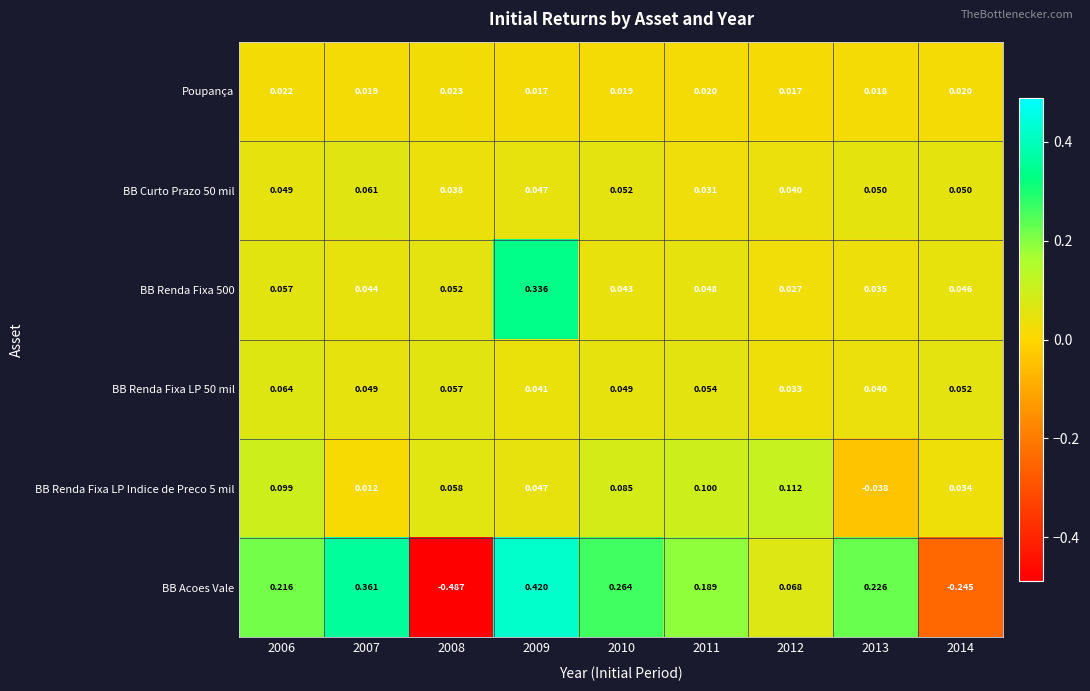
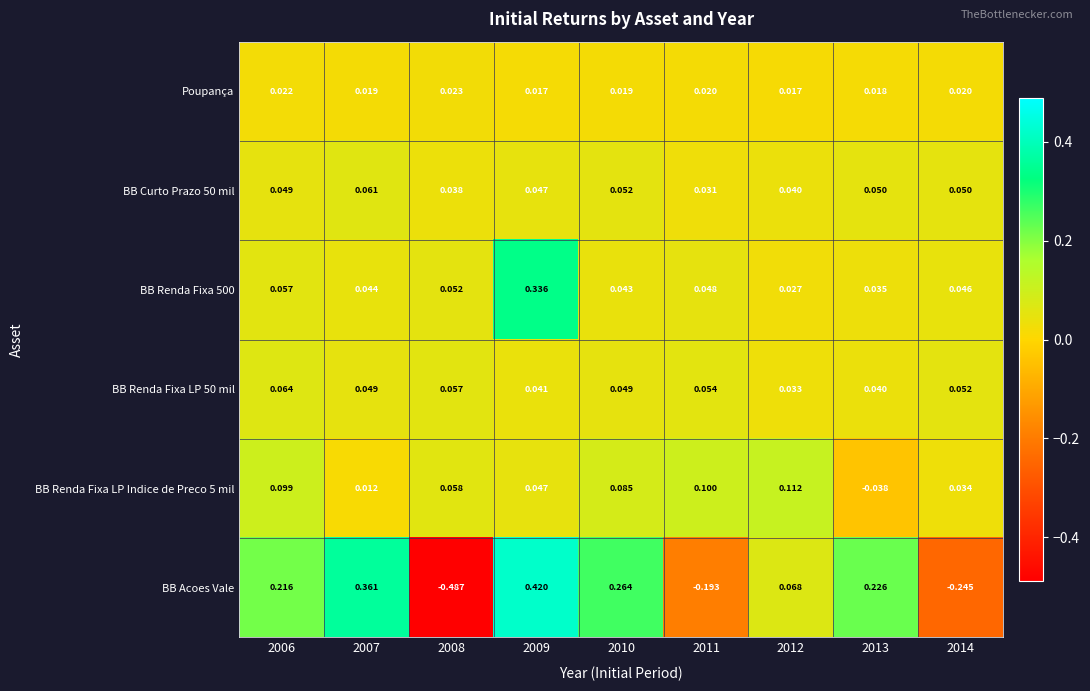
  {
    "Poupança": {
      "2006": 0.022,
      "2007": 0.019,
      "2008": 0.023,
      "2009": 0.017,
      "2010": 0.019,
      "2011": 0.020,
      "2012": 0.017,
      "2013": 0.018,
      "2014": 0.020
    },
    "BB Curto Prazo 50 mil": {
      "2006": 0.049,
      "2007": 0.061,
      "2008": 0.038,
      "2009": 0.047,
      "2010": 0.052,
      "2011": 0.031,
      "2012": 0.040,
      "2013": 0.050,
      "2014": 0.050
    },
    "BB Renda Fixa 500": {
      "2006": 0.057,
      "2007": 0.044,
      "2008": 0.052,
      "2009": 0.336,
      "2010": 0.043,
      "2011": 0.048,
      "2012": 0.027,
      "2013": 0.035,
      "2014": 0.046
    },
    "BB Renda Fixa LP 50 mil": {
      "2006": 0.064,
      "2007": 0.049,
      "2008": 0.057,
      "2009": 0.041,
      "2010": 0.049,
      "2011": 0.054,
      "2012": 0.033,
      "2013": 0.040,
      "2014": 0.052
    },
    "BB Renda Fixa LP Indice de Preco 5 mil": {
      "2006": 0.099,
      "2007": 0.012,
      "2008": 0.058,
      "2009": 0.047,
      "2010": 0.085,
      "2011": 0.100,
      "2012": 0.112,
      "2013": -0.038,
      "2014": 0.034
    },
    "BB Acoes Vale": {
      "2006": 0.216,
      "2007": 0.361,
      "2008": -0.487,
      "2009": 0.420,
      "2010": 0.264,
-     "2011": 0.189,
+     "2011": -0.193,
      "2012": 0.068,
      "2013": 0.226,
      "2014": -0.245
    }
  }
